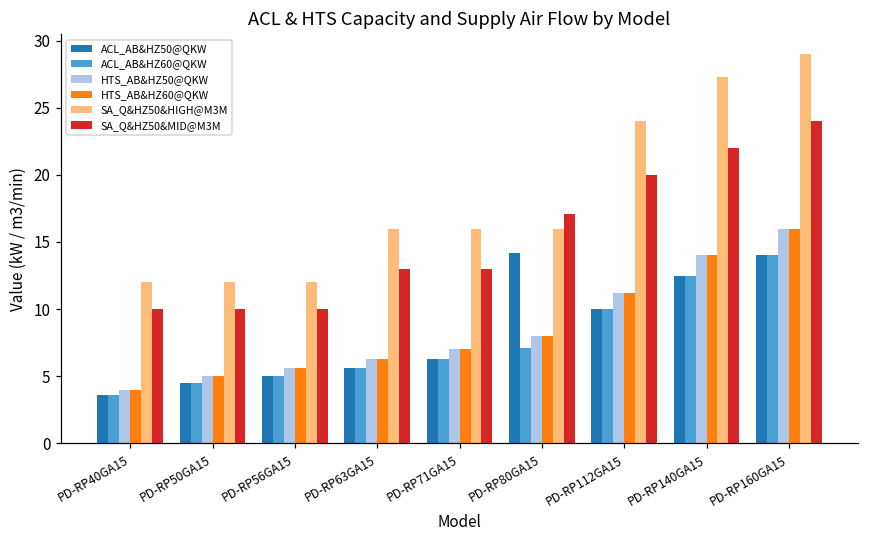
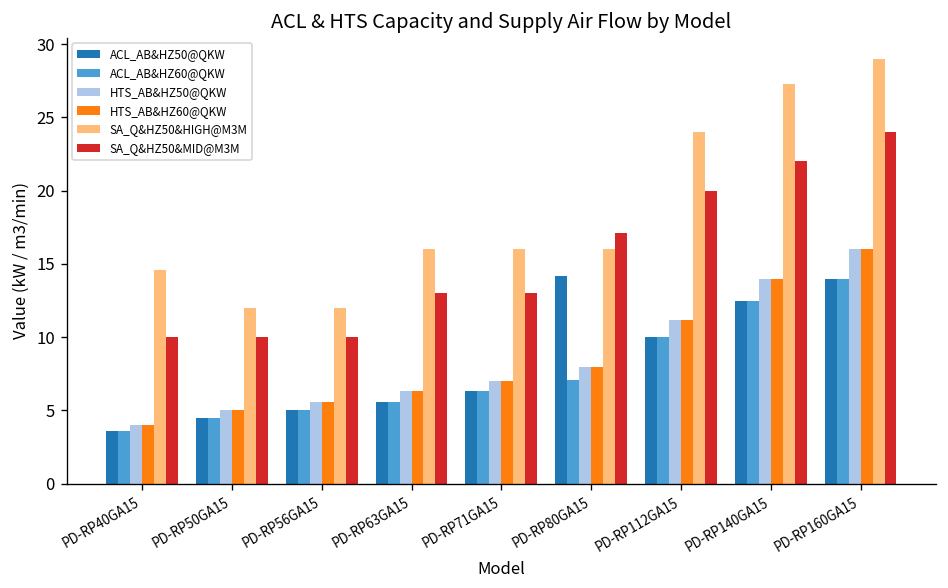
  {
    "ACL_AB&HZ50@QKW": {
      "PD-RP40GA15": 3.6,
      "PD-RP50GA15": 4.5,
      "PD-RP56GA15": 5.0,
      "PD-RP63GA15": 5.6,
      "PD-RP71GA15": 6.3,
      "PD-RP80GA15": 14.2,
      "PD-RP112GA15": 10.0,
      "PD-RP140GA15": 12.5,
      "PD-RP160GA15": 14.0
    },
    "ACL_AB&HZ60@QKW": {
      "PD-RP40GA15": 3.6,
      "PD-RP50GA15": 4.5,
      "PD-RP56GA15": 5.0,
      "PD-RP63GA15": 5.6,
      "PD-RP71GA15": 6.3,
      "PD-RP80GA15": 7.1,
      "PD-RP112GA15": 10.0,
      "PD-RP140GA15": 12.5,
      "PD-RP160GA15": 14.0
    },
    "HTS_AB&HZ50@QKW": {
      "PD-RP40GA15": 4.0,
      "PD-RP50GA15": 5.0,
      "PD-RP56GA15": 5.6,
      "PD-RP63GA15": 6.3,
      "PD-RP71GA15": 7.0,
      "PD-RP80GA15": 8.0,
      "PD-RP112GA15": 11.2,
      "PD-RP140GA15": 14.0,
      "PD-RP160GA15": 16.0
    },
    "HTS_AB&HZ60@QKW": {
      "PD-RP40GA15": 4.0,
      "PD-RP50GA15": 5.0,
      "PD-RP56GA15": 5.6,
      "PD-RP63GA15": 6.3,
      "PD-RP71GA15": 7.0,
      "PD-RP80GA15": 8.0,
      "PD-RP112GA15": 11.2,
      "PD-RP140GA15": 14.0,
      "PD-RP160GA15": 16.0
    },
    "SA_Q&HZ50&HIGH@M3M": {
-     "PD-RP40GA15": 12.0,
+     "PD-RP40GA15": 14.6,
      "PD-RP50GA15": 12.0,
      "PD-RP56GA15": 12.0,
      "PD-RP63GA15": 16.0,
      "PD-RP71GA15": 16.0,
      "PD-RP80GA15": 16.0,
      "PD-RP112GA15": 24.0,
      "PD-RP140GA15": 27.3,
      "PD-RP160GA15": 29.0
    },
    "SA_Q&HZ50&MID@M3M": {
      "PD-RP40GA15": 10.0,
      "PD-RP50GA15": 10.0,
      "PD-RP56GA15": 10.0,
      "PD-RP63GA15": 13.0,
      "PD-RP71GA15": 13.0,
      "PD-RP80GA15": 17.1,
      "PD-RP112GA15": 20.0,
      "PD-RP140GA15": 22.0,
      "PD-RP160GA15": 24.0
    }
  }
